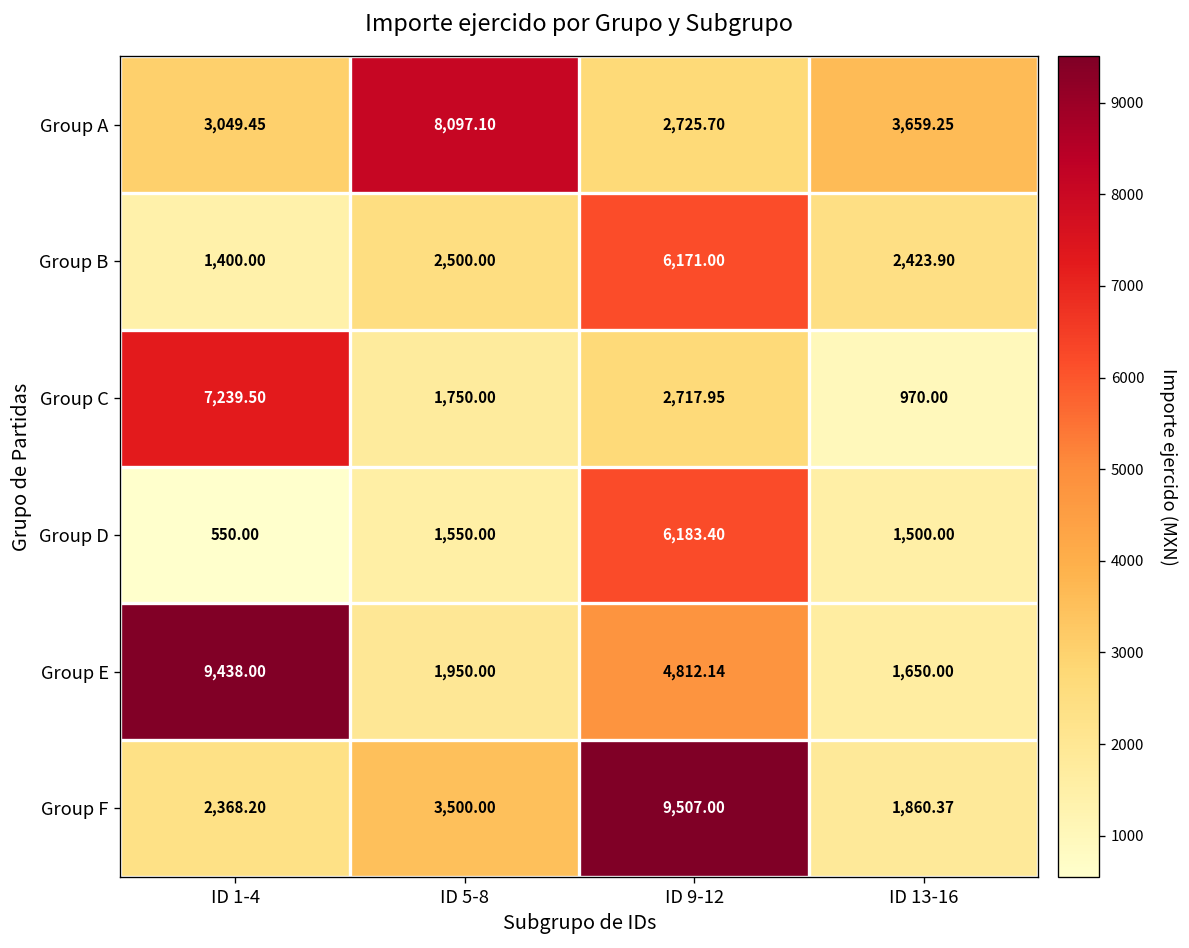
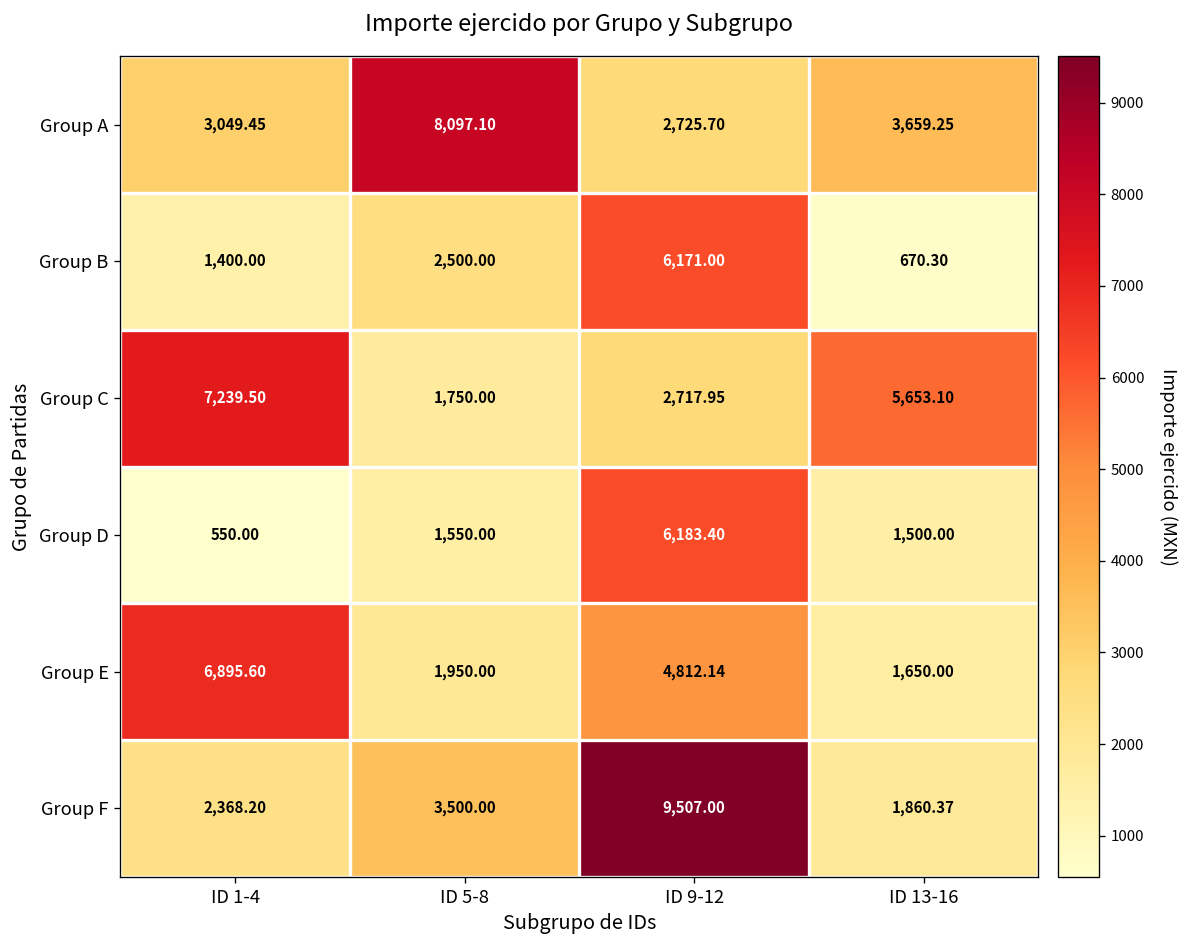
  {
    "Group A": {
      "ID 1-4": "3,049.45",
      "ID 5-8": "8,097.10",
      "ID 9-12": "2,725.70",
      "ID 13-16": "3,659.25"
    },
    "Group B": {
      "ID 1-4": "1,400.00",
      "ID 5-8": "2,500.00",
      "ID 9-12": "6,171.00",
-     "ID 13-16": "2,423.90"
+     "ID 13-16": "670.30"
    },
    "Group C": {
      "ID 1-4": "7,239.50",
      "ID 5-8": "1,750.00",
      "ID 9-12": "2,717.95",
-     "ID 13-16": "970.00"
+     "ID 13-16": "5,653.10"
    },
    "Group D": {
      "ID 1-4": "550.00",
      "ID 5-8": "1,550.00",
      "ID 9-12": "6,183.40",
      "ID 13-16": "1,500.00"
    },
    "Group E": {
-     "ID 1-4": "9,438.00",
+     "ID 1-4": "6,895.60",
      "ID 5-8": "1,950.00",
      "ID 9-12": "4,812.14",
      "ID 13-16": "1,650.00"
    },
    "Group F": {
      "ID 1-4": "2,368.20",
      "ID 5-8": "3,500.00",
      "ID 9-12": "9,507.00",
      "ID 13-16": "1,860.37"
    }
  }
